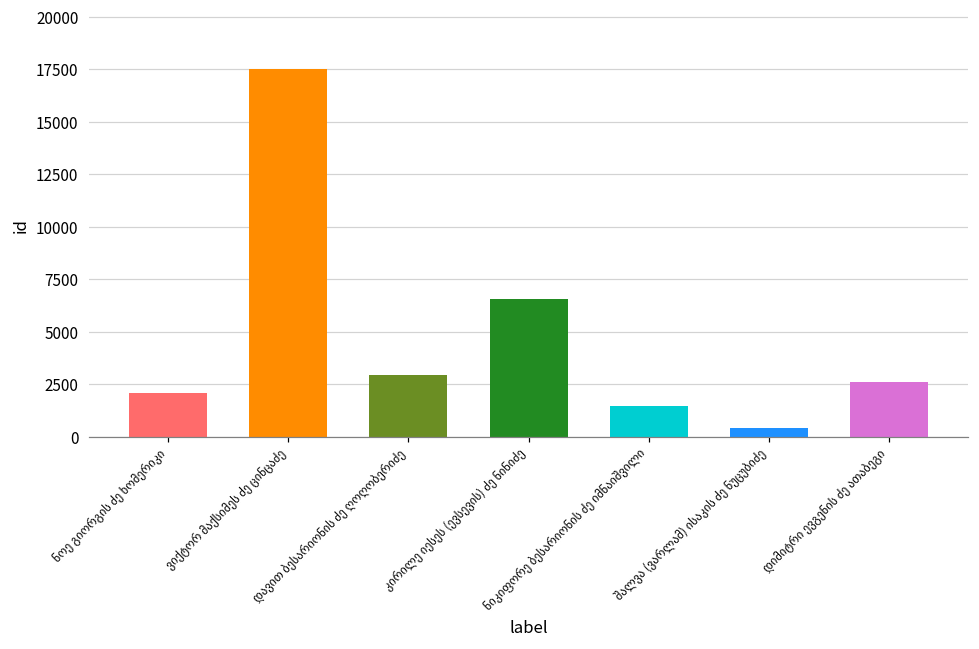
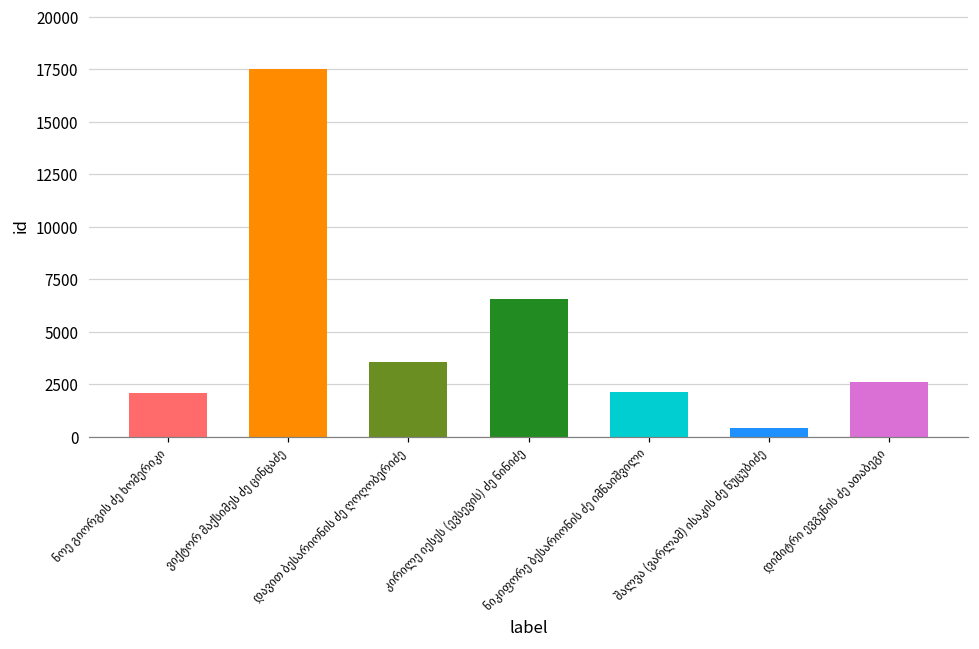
  {
    "ნოე გიორგის ძე ხომერიკი": 2100,
    "ვიქტორ მაქსიმეს ძე ცინცაძე": 17500,
-   "დავით ბესარიონის ძე ღოღობერიძე": 2900,
+   "დავით ბესარიონის ძე ღოღობერიძე": 3600,
    "კირილე იესეს (ევსევის) ძე ნინიძე": 6500,
-   "ნიკიფორე ბესარიონის ძე იმნაიშვილი": 1500,
+   "ნიკიფორე ბესარიონის ძე იმნაიშვილი": 2100,
    "შალვა (ვარლამ) ისაკის ძე ნუცუბიძე": 400,
    "დიმიტრი ევგენის ძე ათაბეგი": 2600
  }
